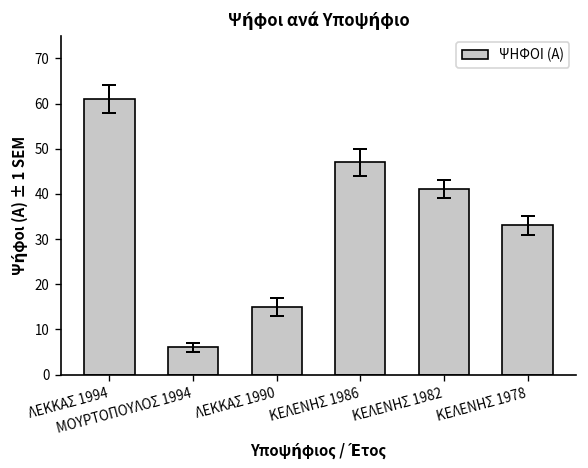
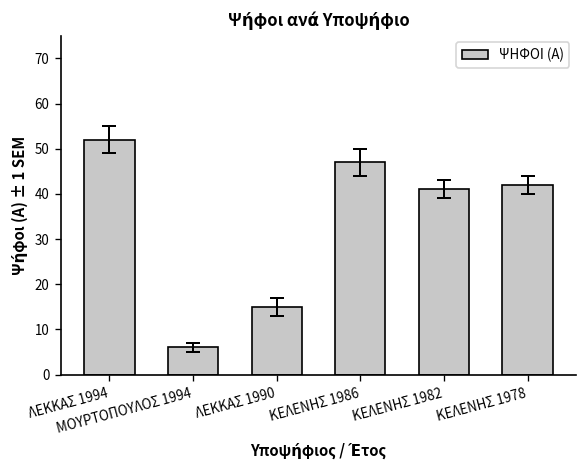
  {
    "ΨΗΦΟΙ (Α)": {
-     "ΛΕΚΚΑΣ 1994": 61,
+     "ΛΕΚΚΑΣ 1994": 52,
      "ΜΟΥΡΤΟΠΟΥΛΟΣ 1994": 6,
      "ΛΕΚΚΑΣ 1990": 15,
      "ΚΕΛΕΝΗΣ 1986": 47,
      "ΚΕΛΕΝΗΣ 1982": 41,
-     "ΚΕΛΕΝΗΣ 1978": 33
+     "ΚΕΛΕΝΗΣ 1978": 42
    }
  }
